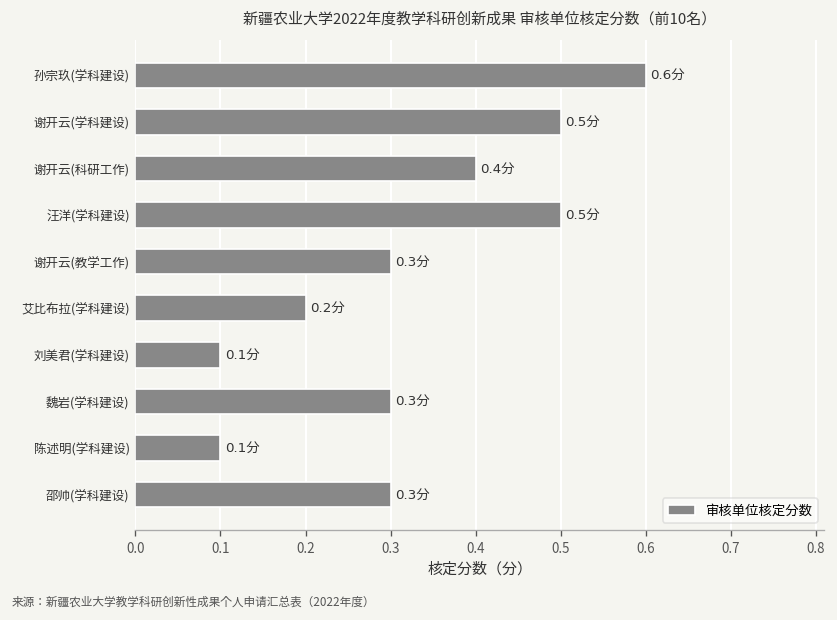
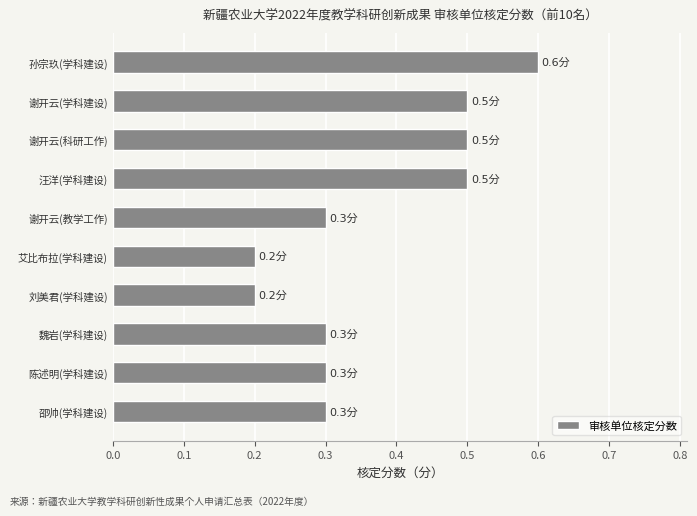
  {
    "孙宗玖(学科建设)": "0.6分",
    "谢开云(学科建设)": "0.5分",
-   "谢开云(科研工作)": "0.4分",
+   "谢开云(科研工作)": "0.5分",
    "汪洋(学科建设)": "0.5分",
    "谢开云(教学工作)": "0.3分",
    "艾比布拉(学科建设)": "0.2分",
-   "刘美君(学科建设)": "0.1分",
+   "刘美君(学科建设)": "0.2分",
    "魏岩(学科建设)": "0.3分",
-   "陈述明(学科建设)": "0.1分",
+   "陈述明(学科建设)": "0.3分",
    "邵帅(学科建设)": "0.3分"
  }
